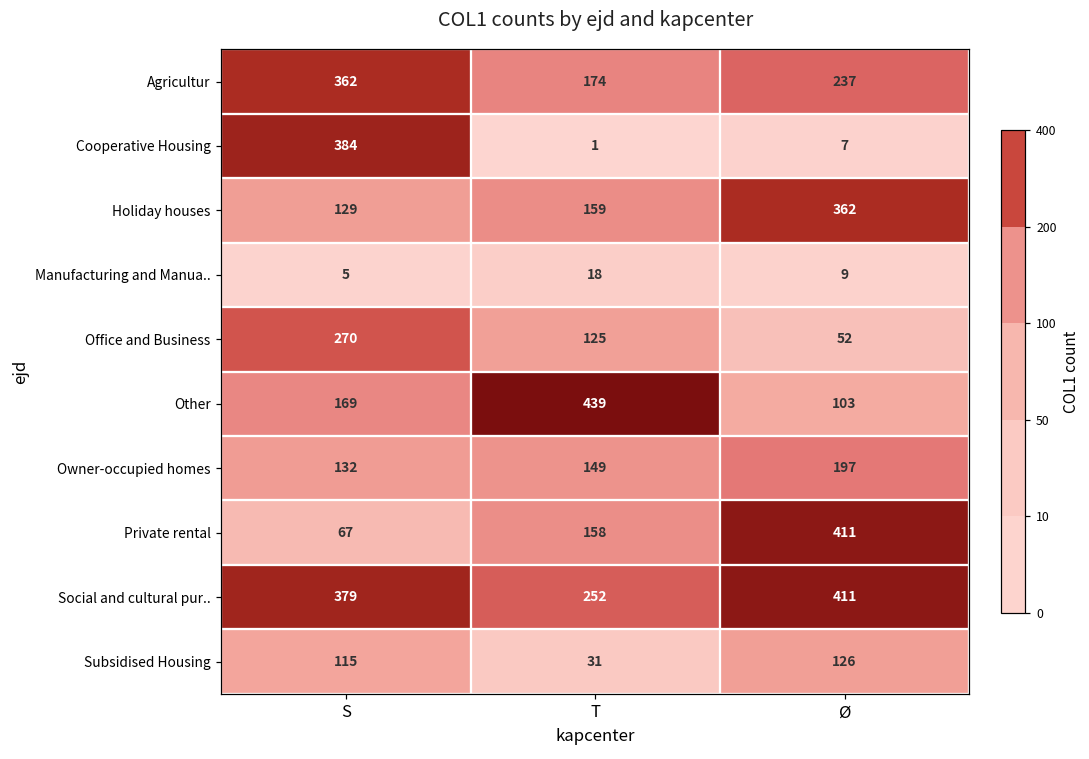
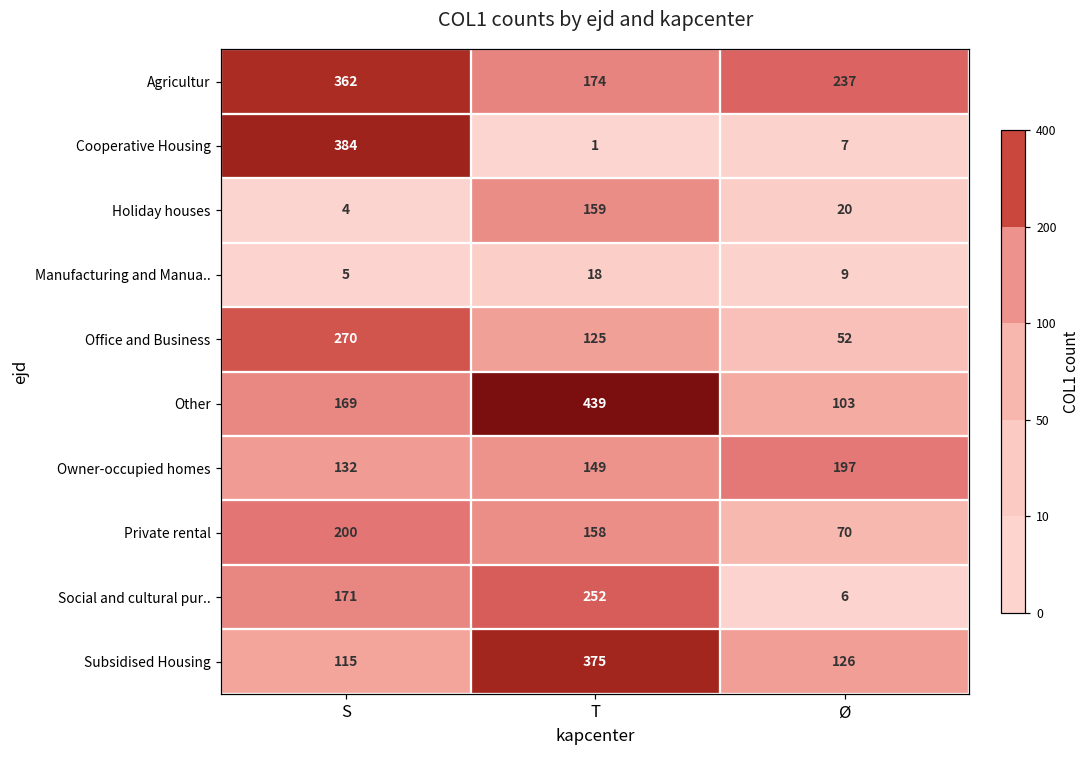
  {
    "Agricultur": {
      "S": 362,
      "T": 174,
      "Ø": 237
    },
    "Cooperative Housing": {
      "S": 384,
      "T": 1,
      "Ø": 7
    },
    "Holiday houses": {
-     "S": 129,
+     "S": 4,
      "T": 159,
-     "Ø": 362
+     "Ø": 20
    },
    "Manufacturing and Manua..": {
      "S": 5,
      "T": 18,
      "Ø": 9
    },
    "Office and Business": {
      "S": 270,
      "T": 125,
      "Ø": 52
    },
    "Other": {
      "S": 169,
      "T": 439,
      "Ø": 103
    },
    "Owner-occupied homes": {
      "S": 132,
      "T": 149,
      "Ø": 197
    },
    "Private rental": {
-     "S": 67,
+     "S": 200,
      "T": 158,
-     "Ø": 411
+     "Ø": 70
    },
    "Social and cultural pur..": {
-     "S": 379,
+     "S": 171,
      "T": 252,
-     "Ø": 411
+     "Ø": 6
    },
    "Subsidised Housing": {
      "S": 115,
-     "T": 31,
+     "T": 375,
      "Ø": 126
    }
  }
